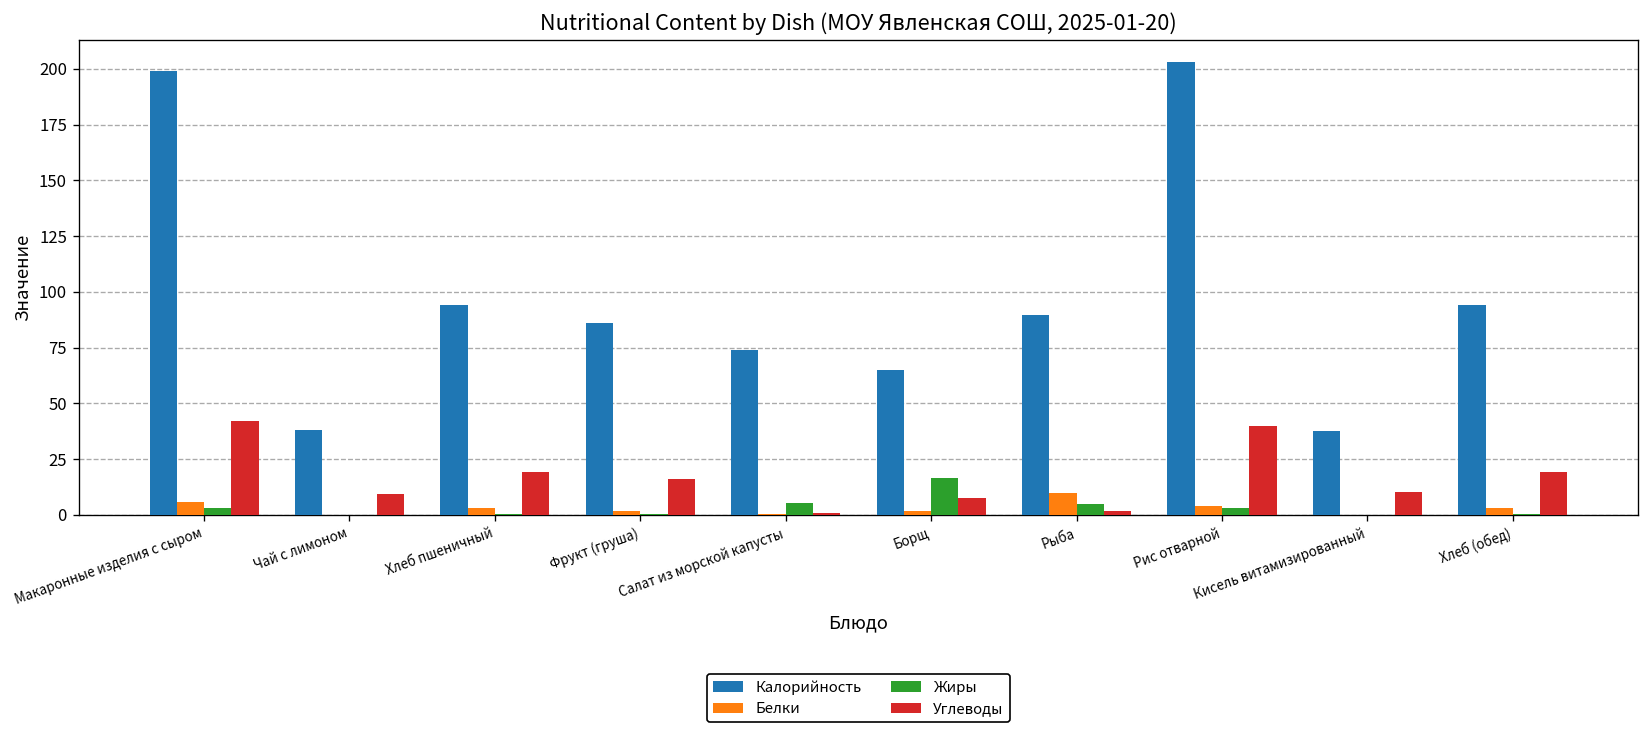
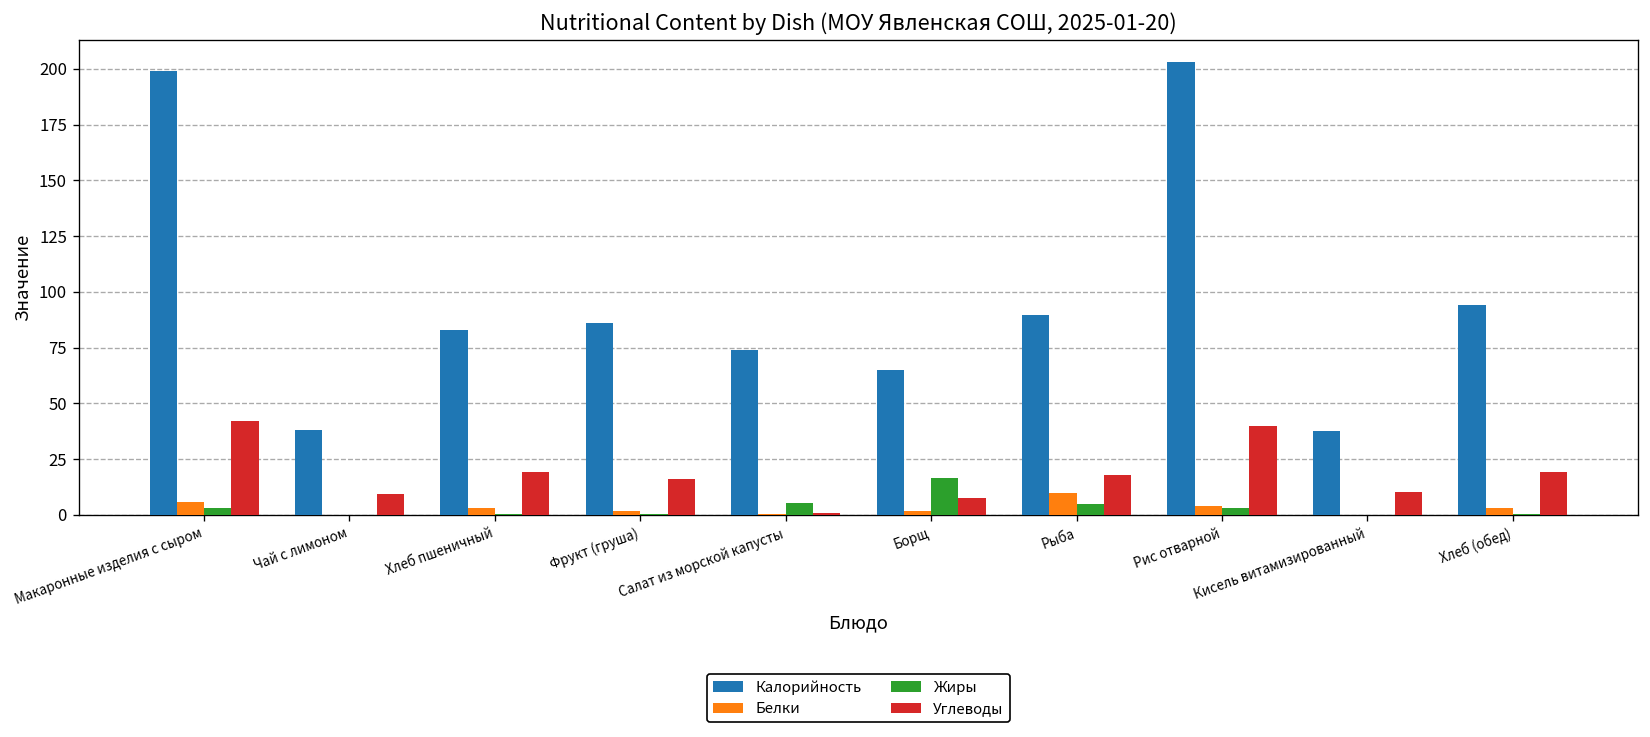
  {
    "Калорийность": {
      "Макаронные изделия с сыром": 199,
      "Чай с лимоном": 38,
-     "Хлеб пшеничный": 94,
+     "Хлеб пшеничный": 83,
      "Фрукт (груша)": 86,
      "Салат из морской капусты": 74,
      "Борщ": 65,
      "Рыба": 90,
      "Рис отварной": 203,
      "Кисель витамизированный": 37,
      "Хлеб (обед)": 94
    },
    "Белки": {
      "Макаронные изделия с сыром": 6,
      "Хлеб пшеничный": 3,
      "Фрукт (груша)": 2,
      "Борщ": 1,
      "Рыба": 10,
      "Рис отварной": 4,
      "Кисель витамизированный": 0,
      "Хлеб (обед)": 3
    },
    "Жиры": {
      "Макаронные изделия с сыром": 3,
      "Салат из морской капусты": 5,
      "Борщ": 16,
      "Рыба": 5,
      "Рис отварной": 3,
      "Кисель витамизированный": 0
    },
    "Углеводы": {
      "Макаронные изделия с сыром": 42,
      "Чай с лимоном": 9,
      "Хлеб пшеничный": 19,
      "Фрукт (груша)": 16,
      "Борщ": 8,
-     "Рыба": 2,
+     "Рыба": 18,
      "Рис отварной": 40,
      "Кисель витамизированный": 10,
      "Хлеб (обед)": 19
    }
  }
